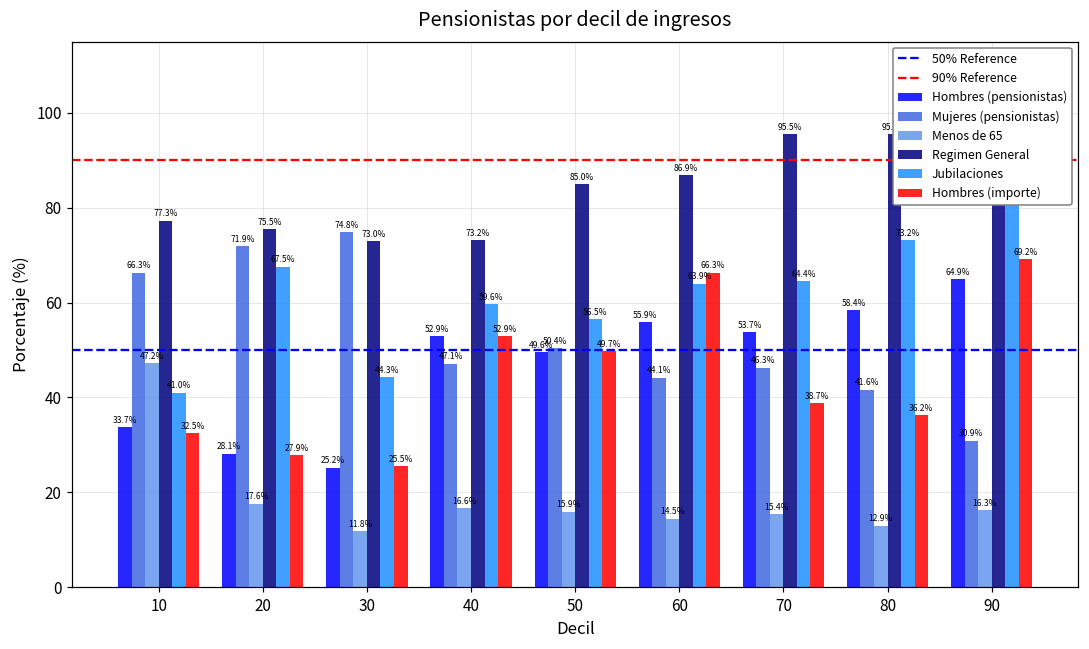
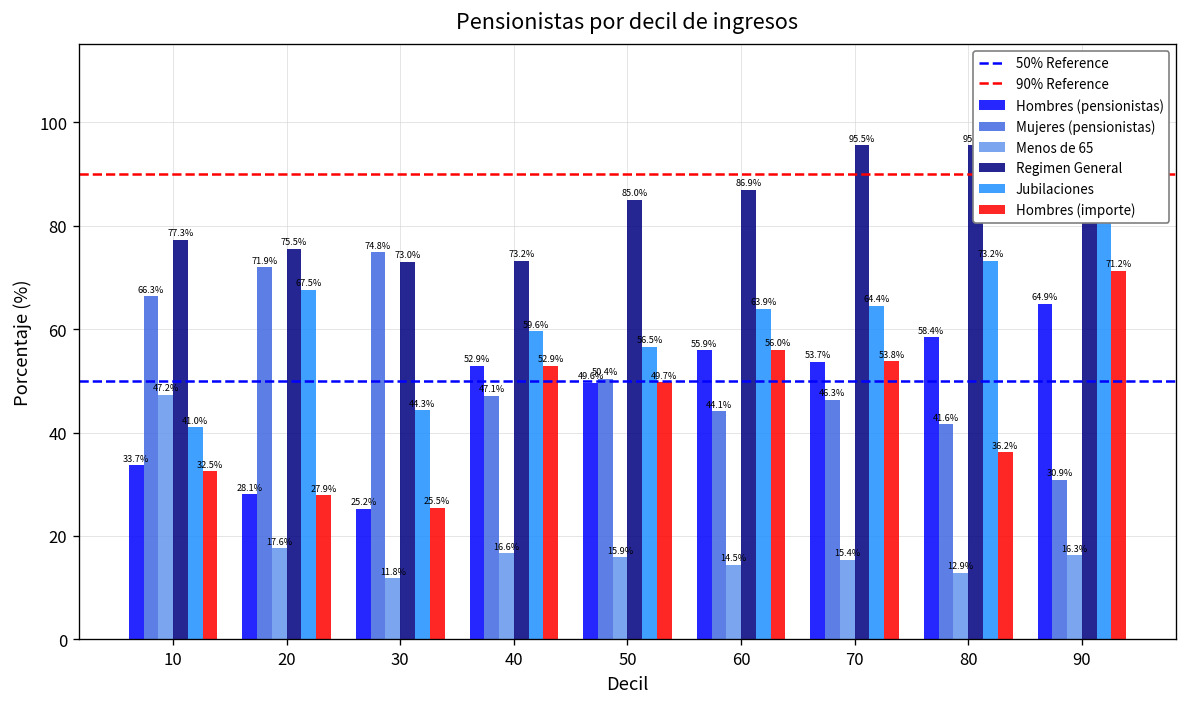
  {
    "Hombres (pensionistas)": {
      "10": "33.7%",
      "20": "28.1%",
      "30": "25.2%",
      "40": "52.9%",
      "60": "55.9%",
      "70": "53.7%",
      "80": "58.4%",
      "90": "64.9%"
    },
    "Regimen General": {
      "10": "77.3%",
      "20": "75.5%",
      "30": "73.0%",
      "40": "73.2%",
      "50": "85.0%",
      "60": "86.9%",
      "70": "95.5%"
    },
    "Jubilaciones": {
      "10": "41.0%",
      "20": "67.5%",
      "30": "44.3%",
      "40": "59.6%",
      "50": "56.5%",
      "60": "63.9%",
      "70": "64.4%",
      "80": "73.2%"
    },
    "Hombres (importe)": {
      "10": "32.5%",
      "20": "27.9%",
      "30": "25.5%",
      "40": "52.9%",
      "50": "49.7%",
-     "60": "66.3%",
-     "70": "38.7%",
+     "60": "56.0%",
+     "70": "53.8%",
      "80": "36.2%",
-     "90": "69.2%"
+     "90": "71.2%"
    }
  }
